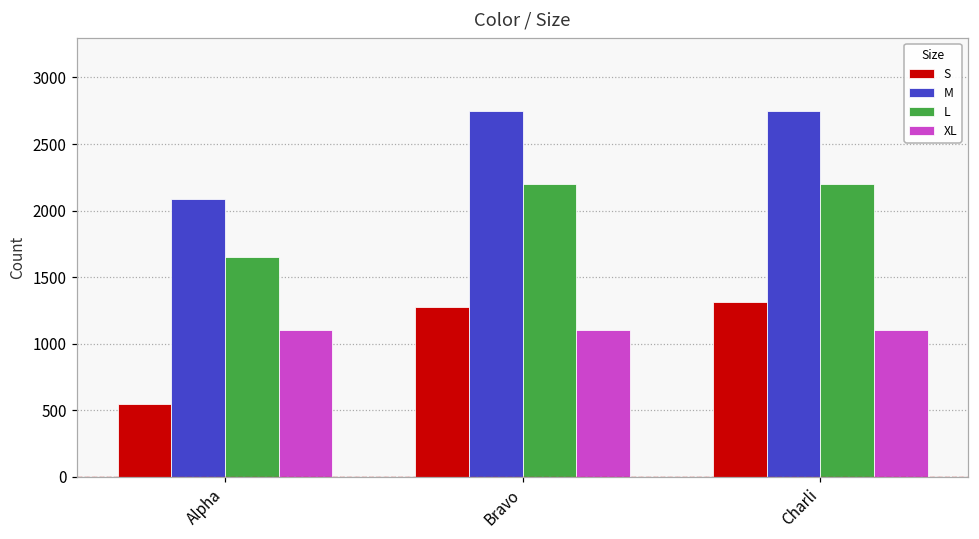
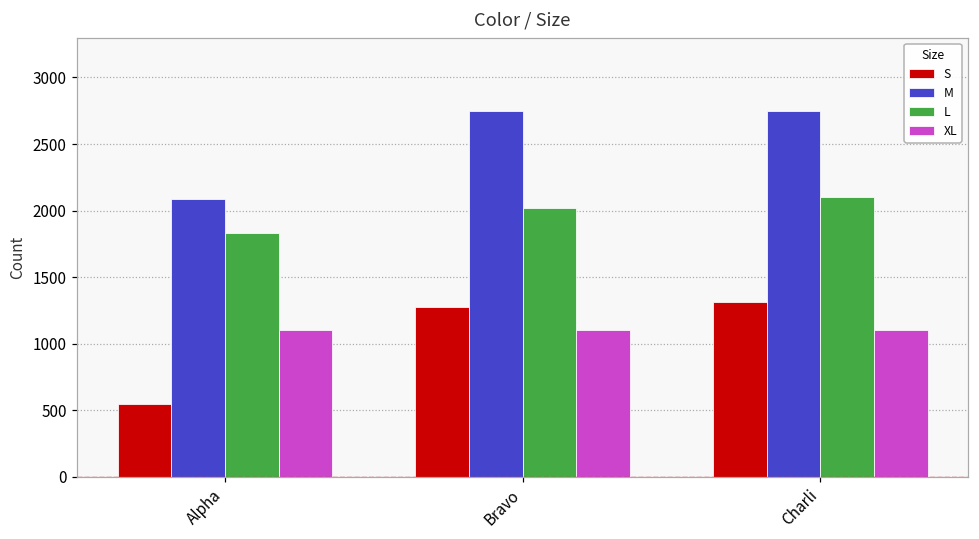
  {
    "S": {
      "Alpha": 550,
      "Bravo": 1270,
      "Charli": 1310
    },
    "M": {
      "Alpha": 2090,
      "Bravo": 2750,
      "Charli": 2750
    },
    "L": {
-     "Alpha": 1650,
-     "Bravo": 2200,
-     "Charli": 2200
+     "Alpha": 1830,
+     "Bravo": 2020,
+     "Charli": 2100
    },
    "XL": {
      "Alpha": 1100,
      "Bravo": 1100,
      "Charli": 1100
    }
  }
